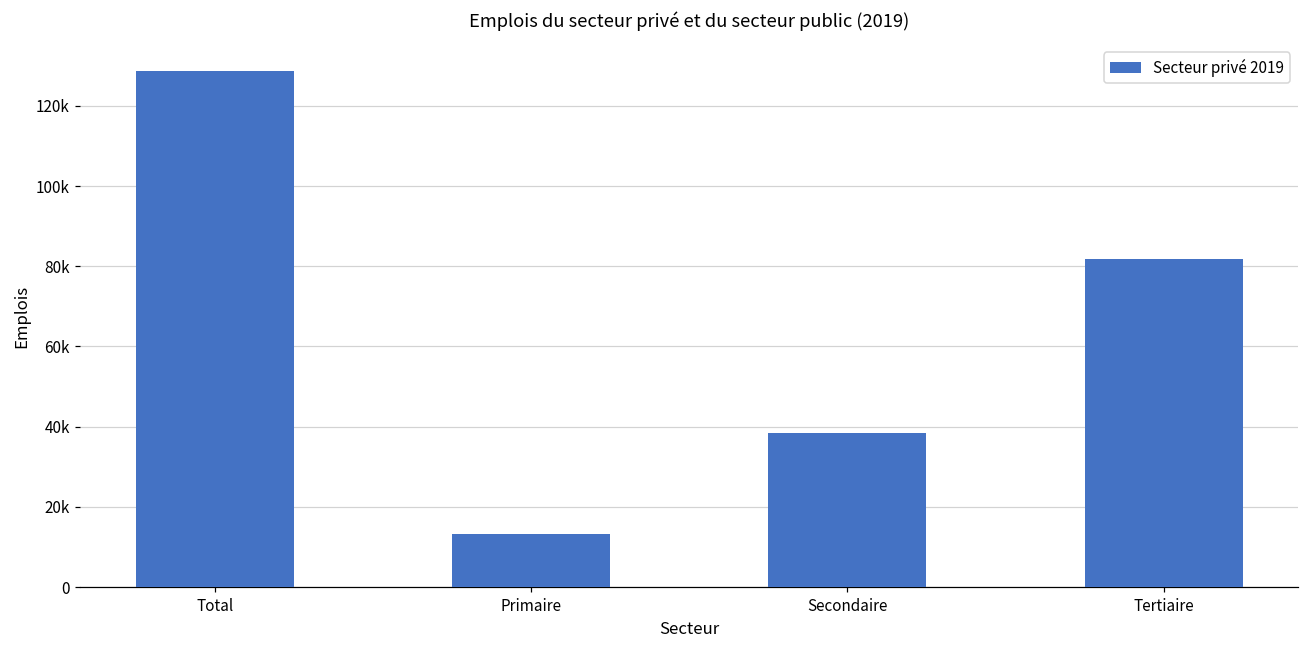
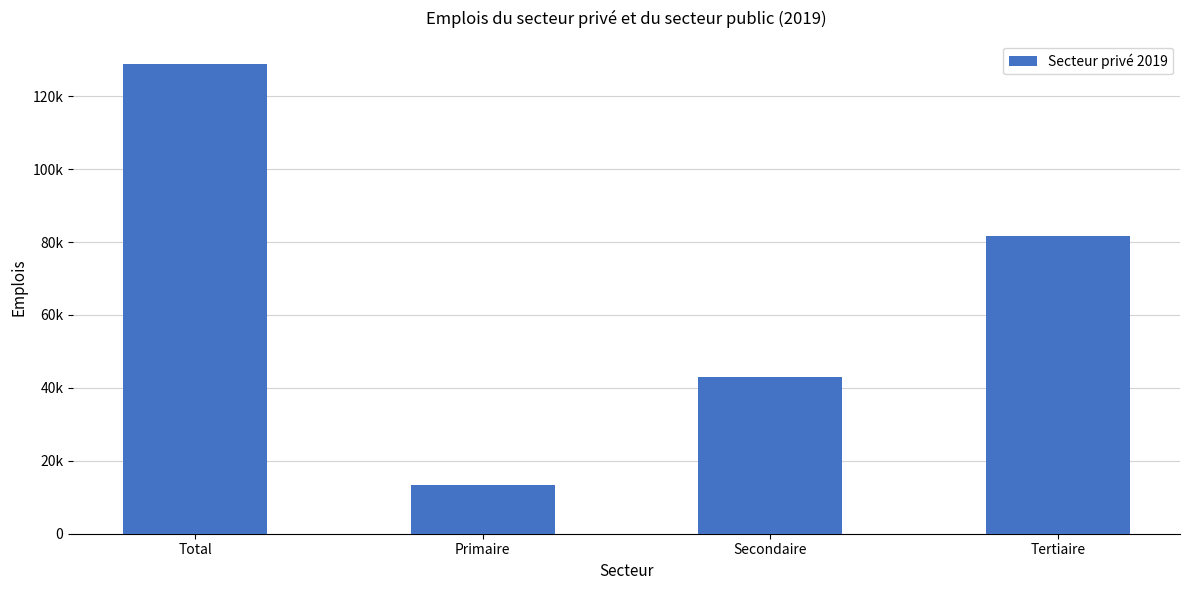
  {
    "Total": 129000,
    "Primaire": 13000,
-   "Secondaire": 38000,
+   "Secondaire": 43000,
    "Tertiaire": 82000
  }
